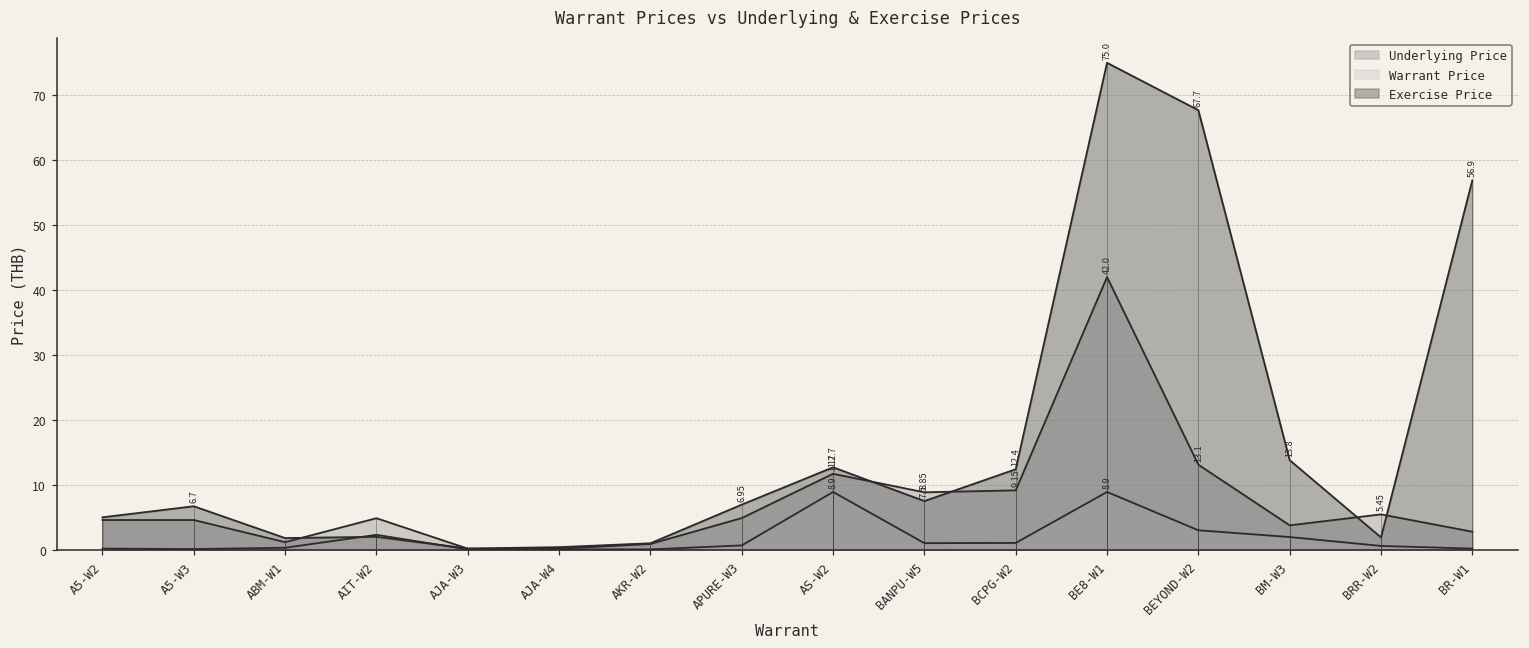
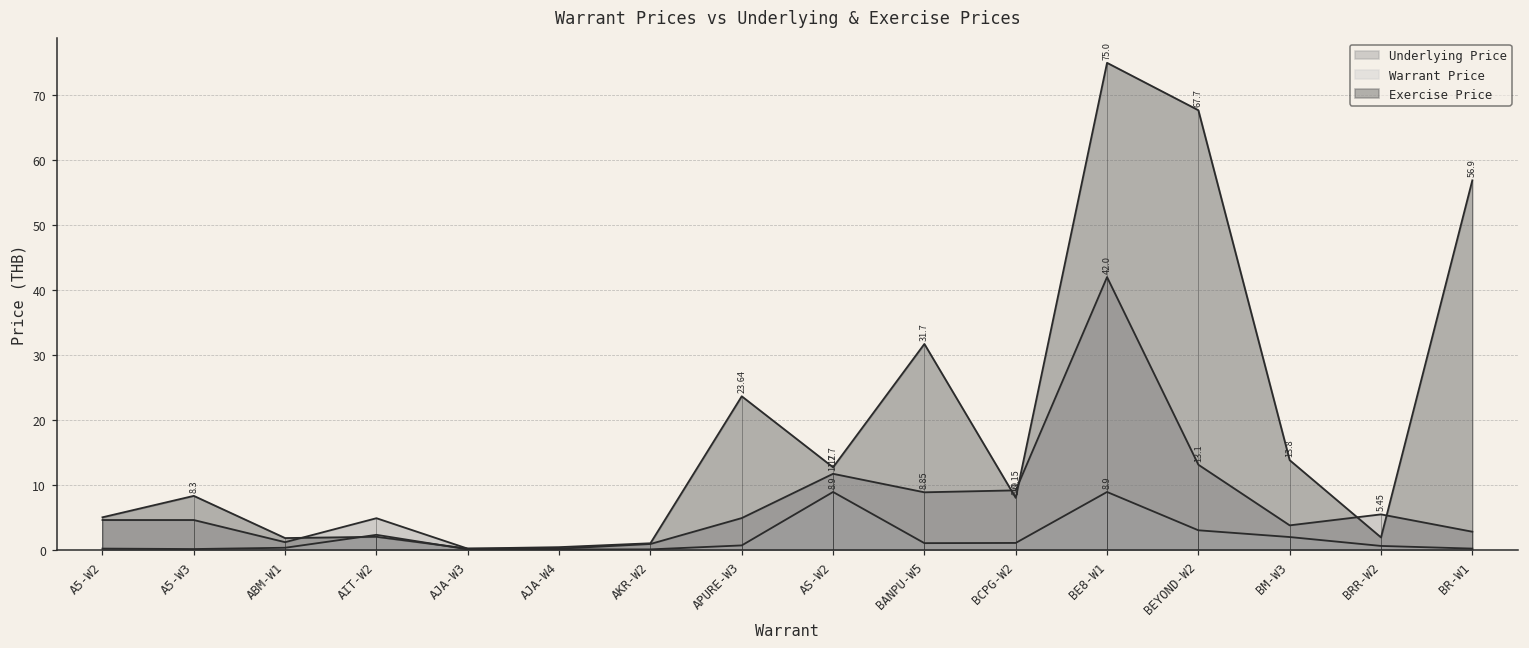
  {
    "Exercise Price": {
-     "A5-W3": 6.7,
-     "APURE-W3": 6.95,
-     "BANPU-W5": 7.5,
-     "BCPG-W2": 12.4,
+     "A5-W3": 8.3,
+     "APURE-W3": 23.64,
+     "BANPU-W5": 31.7,
+     "BCPG-W2": 8.0,
      "BE8-W1": 75.0,
      "BEYOND-W2": 67.7,
      "BM-W3": 13.8,
      "BR-W1": 56.9
    }
  }
